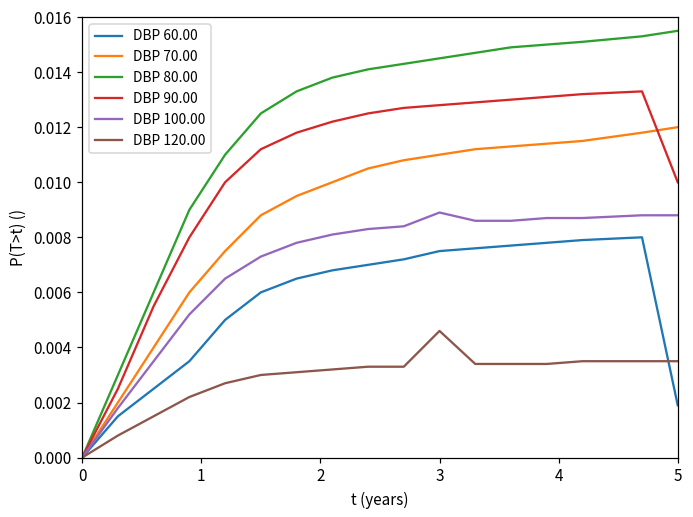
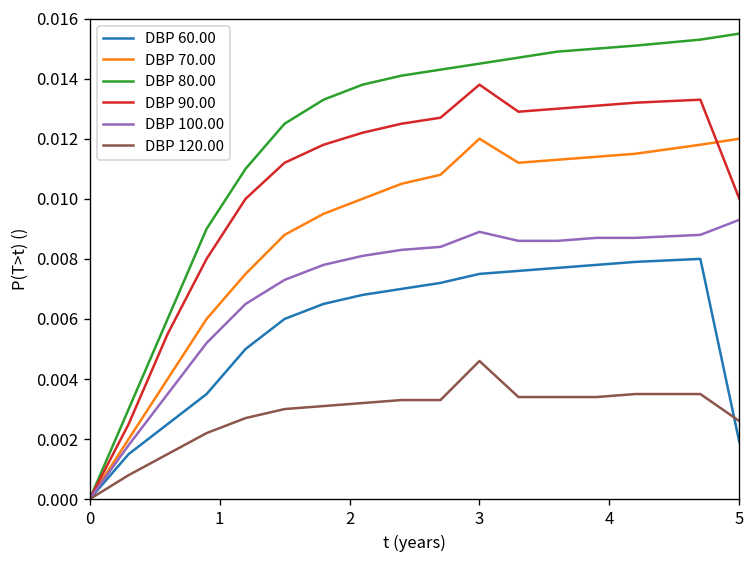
  {
    "DBP 60.00": {
      "3": 0.0075,
      "5": 0.0019
    },
    "DBP 70.00": {
-     "3": 0.011,
+     "3": 0.012,
      "5": 0.012
    },
    "DBP 80.00": {
      "3": 0.0145,
      "5": 0.0155
    },
    "DBP 90.00": {
-     "3": 0.0128,
+     "3": 0.0138,
      "5": 0.0100
    },
    "DBP 100.00": {
      "3": 0.0089,
-     "5": 0.0088
+     "5": 0.0093
    },
    "DBP 120.00": {
      "3": 0.0046,
-     "5": 0.0035
+     "5": 0.0026
    }
  }
